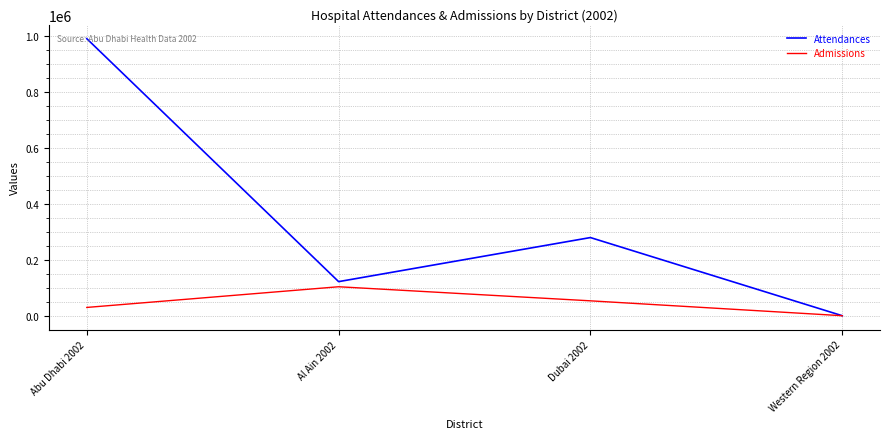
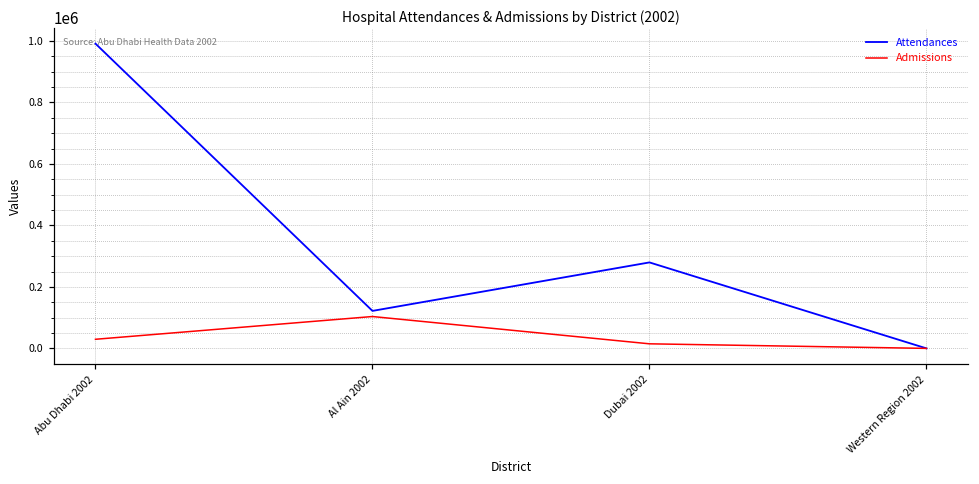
  {
    "Attendances": {
      "Al Ain 2002": 120000,
      "Dubai 2002": 280000
    },
    "Admissions": {
      "Abu Dhabi 2002": 30000,
      "Al Ain 2002": 100000,
-     "Dubai 2002": 50000
+     "Dubai 2002": 10000
    }
  }
